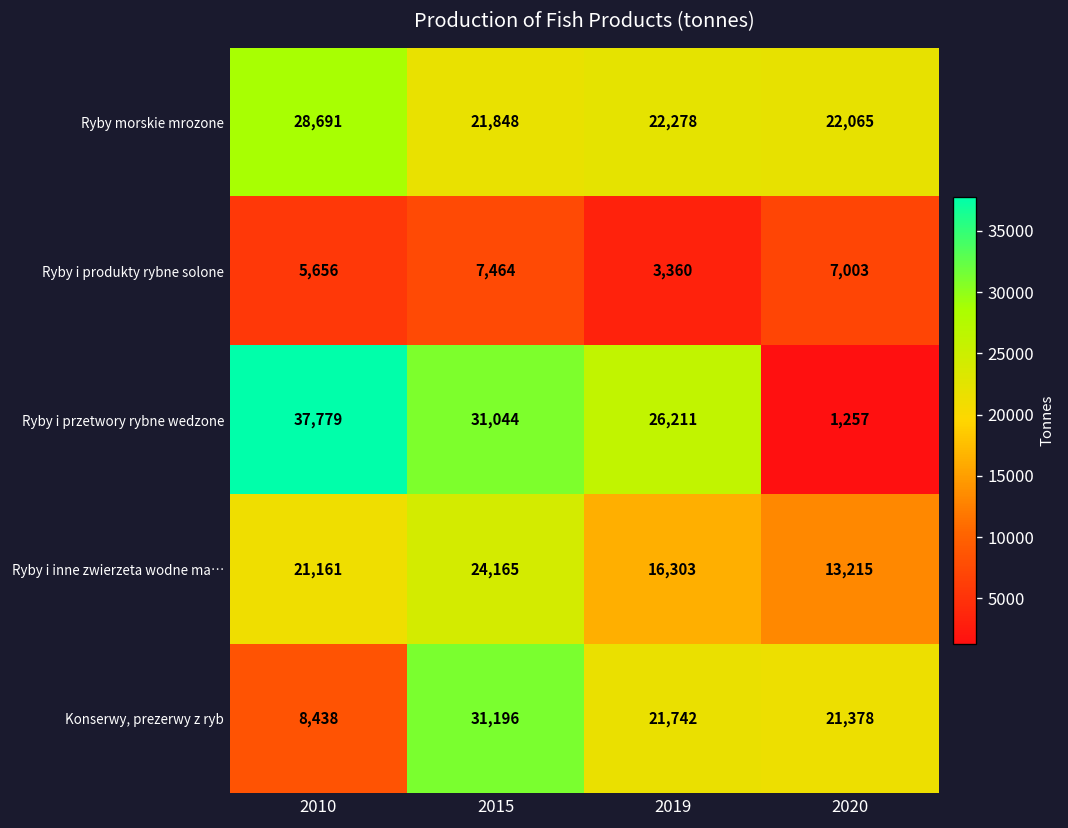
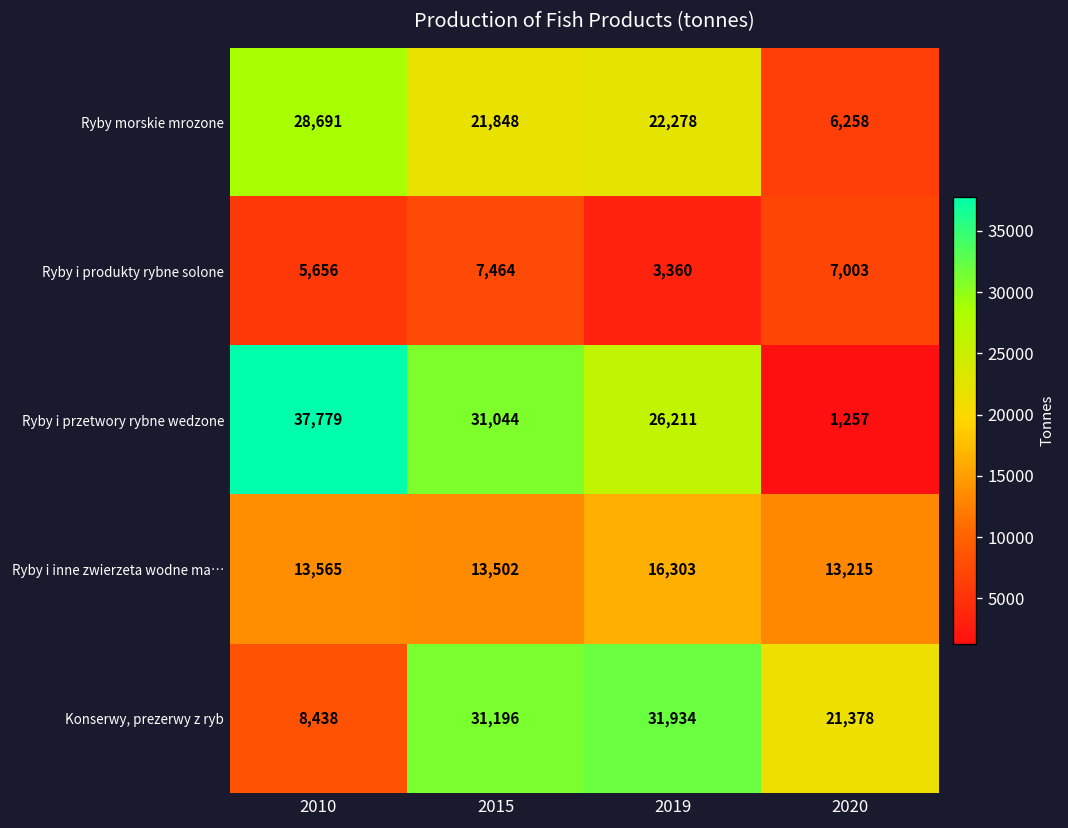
  {
    "Ryby morskie mrozone": {
      "2010": "28,691",
      "2015": "21,848",
      "2019": "22,278",
-     "2020": "22,065"
+     "2020": "6,258"
    },
    "Ryby i produkty rybne solone": {
      "2010": "5,656",
      "2015": "7,464",
      "2019": "3,360",
      "2020": "7,003"
    },
    "Ryby i przetwory rybne wedzone": {
      "2010": "37,779",
      "2015": "31,044",
      "2019": "26,211",
      "2020": "1,257"
    },
    "Ryby i inne zwierzeta wodne ma…": {
-     "2010": "21,161",
-     "2015": "24,165",
+     "2010": "13,565",
+     "2015": "13,502",
      "2019": "16,303",
      "2020": "13,215"
    },
    "Konserwy, prezerwy z ryb": {
      "2010": "8,438",
      "2015": "31,196",
-     "2019": "21,742",
+     "2019": "31,934",
      "2020": "21,378"
    }
  }
